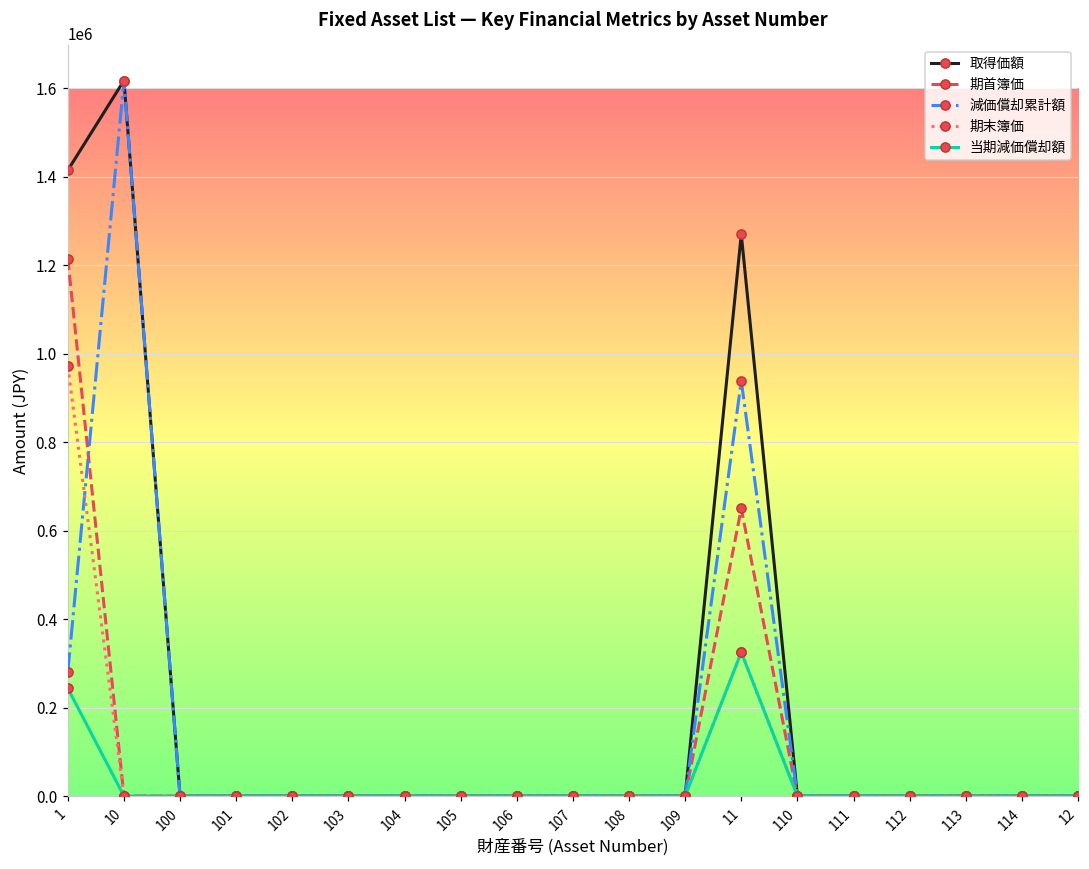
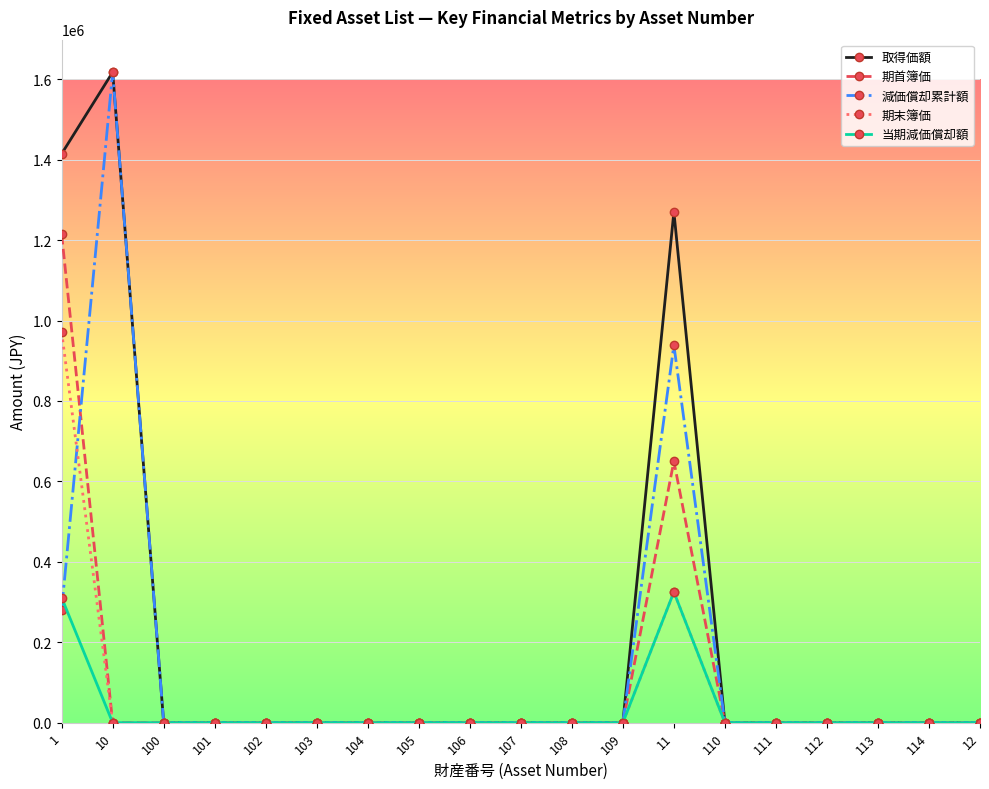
  {
    "取得価額": {
      "1": 1410000,
      "11": 1270000
    },
    "減価償却累計額": {
      "1": 280000,
      "11": 940000
    },
    "当期減価償却額": {
-     "1": 240000
+     "1": 310000
    }
  }
